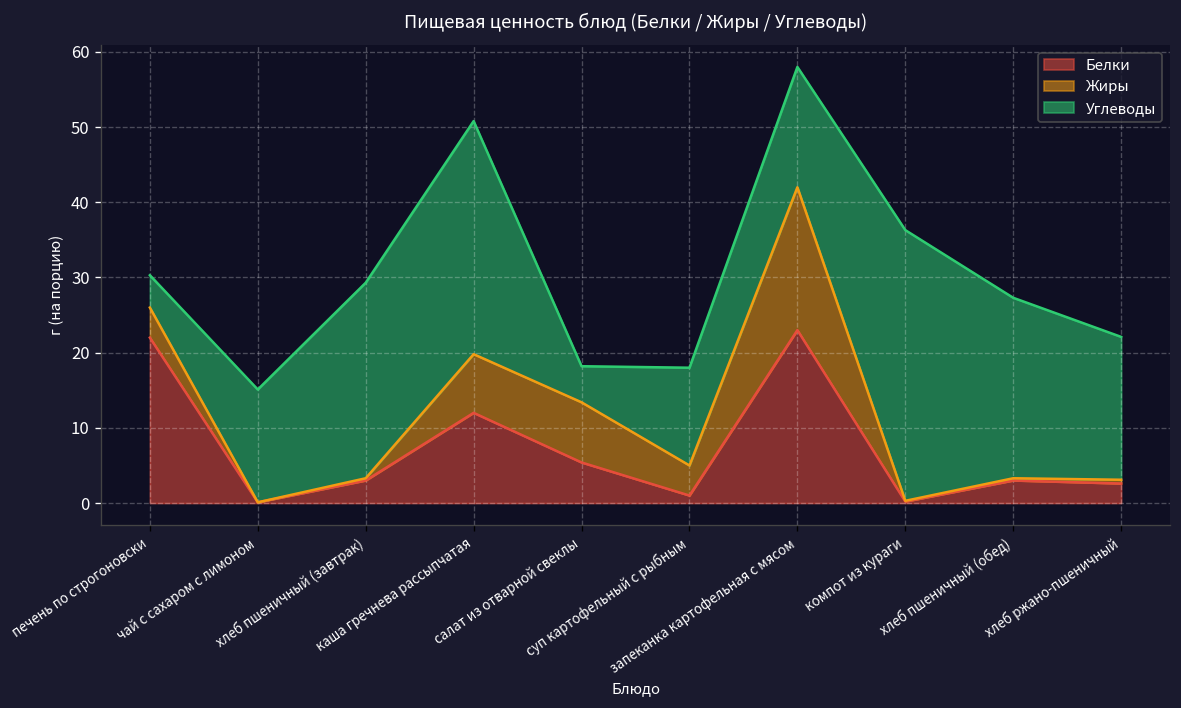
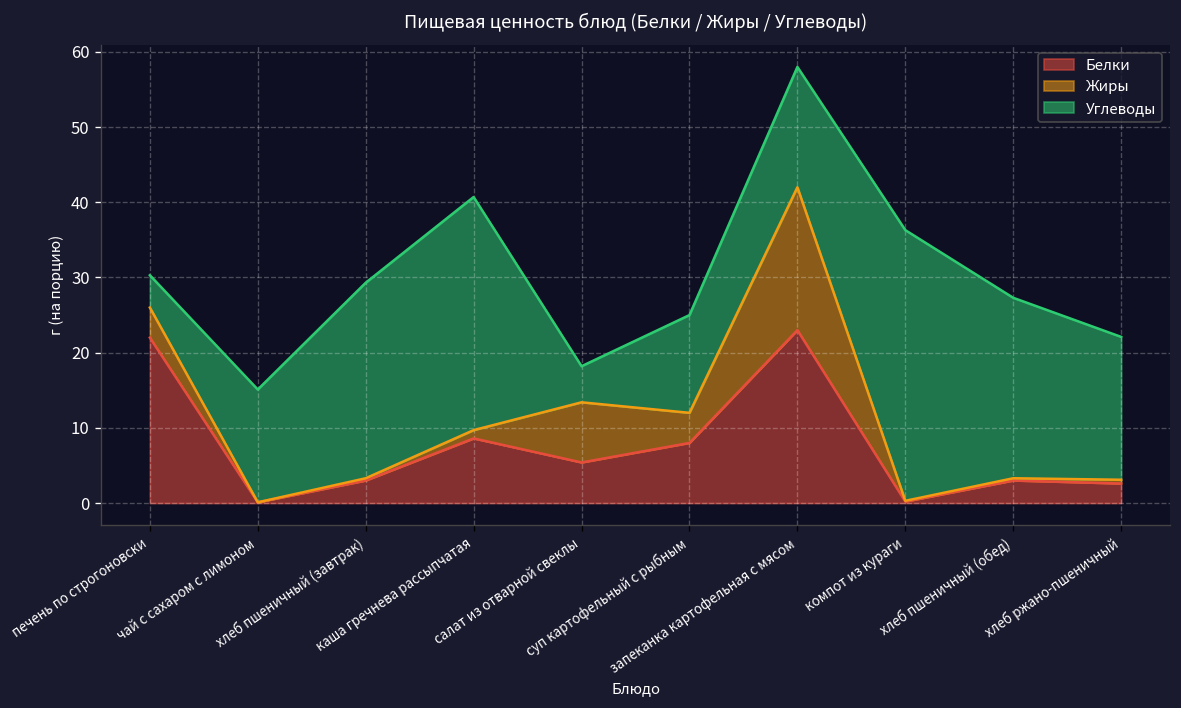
  {
    "Белки": {
      "печень по строгоновски": 22,
-     "каша гречнева рассыпчатая": 12,
+     "каша гречнева рассыпчатая": 9,
      "салат из отварной свеклы": 5,
-     "суп картофельный с рыбным": 1,
+     "суп картофельный с рыбным": 8,
      "запеканка картофельная с мясом": 23,
      "хлеб ржано-пшеничный": 3
    },
    "Жиры": {
      "печень по строгоновски": 4,
-     "каша гречнева рассыпчатая": 8,
+     "каша гречнева рассыпчатая": 1,
      "салат из отварной свеклы": 8,
      "суп картофельный с рыбным": 4,
      "запеканка картофельная с мясом": 19,
      "хлеб ржано-пшеничный": 1
    },
    "Углеводы": {
      "печень по строгоновски": 4,
      "чай с сахаром с лимоном": 15,
      "хлеб пшеничный (завтрак)": 26,
      "каша гречнева рассыпчатая": 31,
      "салат из отварной свеклы": 5,
      "суп картофельный с рыбным": 13,
      "запеканка картофельная с мясом": 16,
      "компот из кураги": 36,
      "хлеб пшеничный (обед)": 24,
      "хлеб ржано-пшеничный": 19
    }
  }
